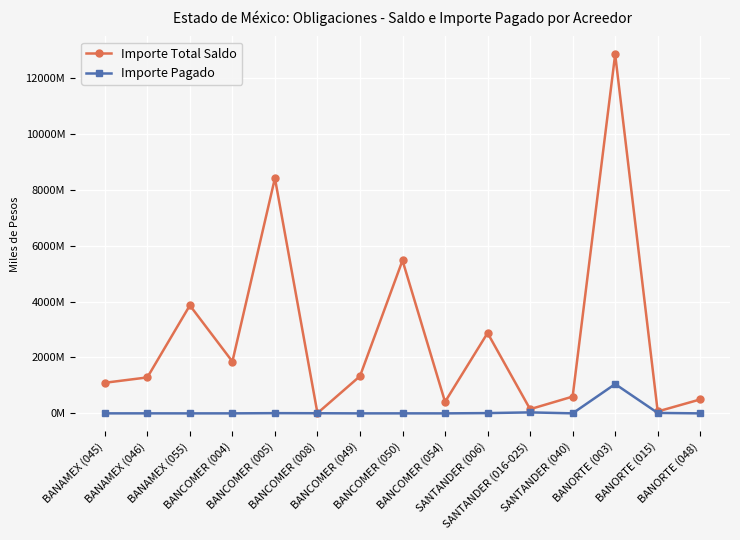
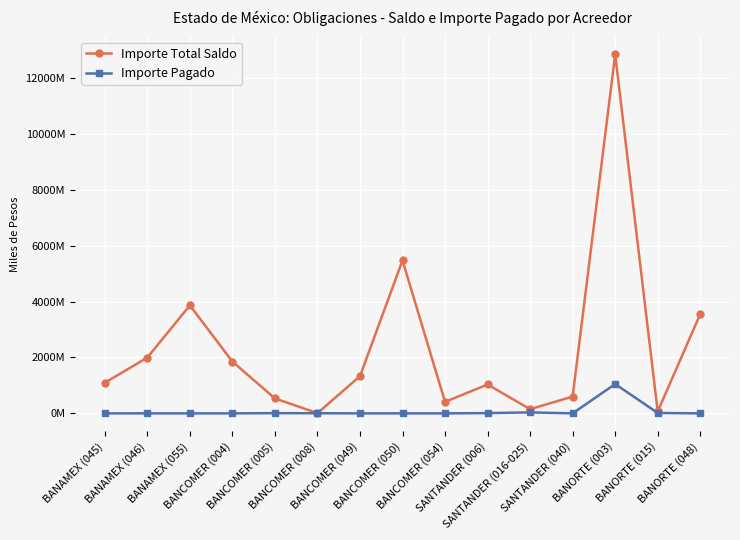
  {
    "Importe Total Saldo": {
      "BANAMEX (045)": 1100000000,
-     "BANAMEX (046)": 1300000000,
+     "BANAMEX (046)": 2000000000,
      "BANAMEX (055)": 3900000000,
      "BANCOMER (004)": 1900000000,
-     "BANCOMER (005)": 8400000000,
+     "BANCOMER (005)": 500000000,
      "BANCOMER (049)": 1300000000,
      "BANCOMER (050)": 5500000000,
      "BANCOMER (054)": 400000000,
-     "SANTANDER (006)": 2900000000,
+     "SANTANDER (006)": 1000000000,
      "SANTANDER (016-025)": 200000000,
      "SANTANDER (040)": 600000000,
      "BANORTE (003)": 12800000000,
-     "BANORTE (048)": 500000000
+     "BANORTE (048)": 3600000000
    },
    "Importe Pagado": {
      "BANAMEX (045)": 0,
      "BANAMEX (046)": 0,
      "BANAMEX (055)": 0,
      "BANCOMER (004)": 0,
      "BANCOMER (005)": 0,
      "BANCOMER (049)": 0,
      "BANCOMER (050)": 0,
      "BANCOMER (054)": 0,
      "SANTANDER (006)": 0,
      "SANTANDER (016-025)": 0,
      "SANTANDER (040)": 0,
      "BANORTE (003)": 1000000000,
      "BANORTE (048)": 0
    }
  }
